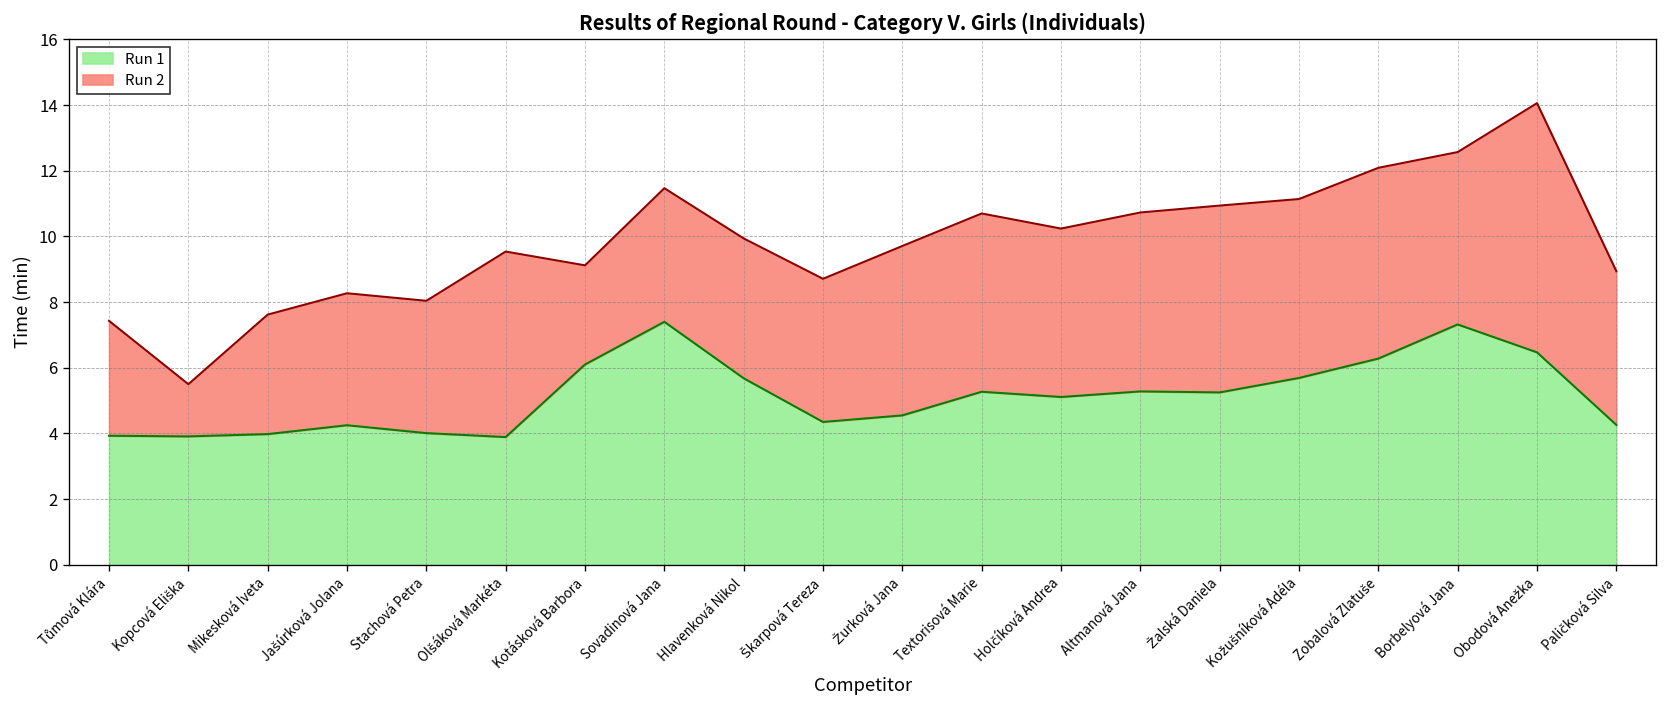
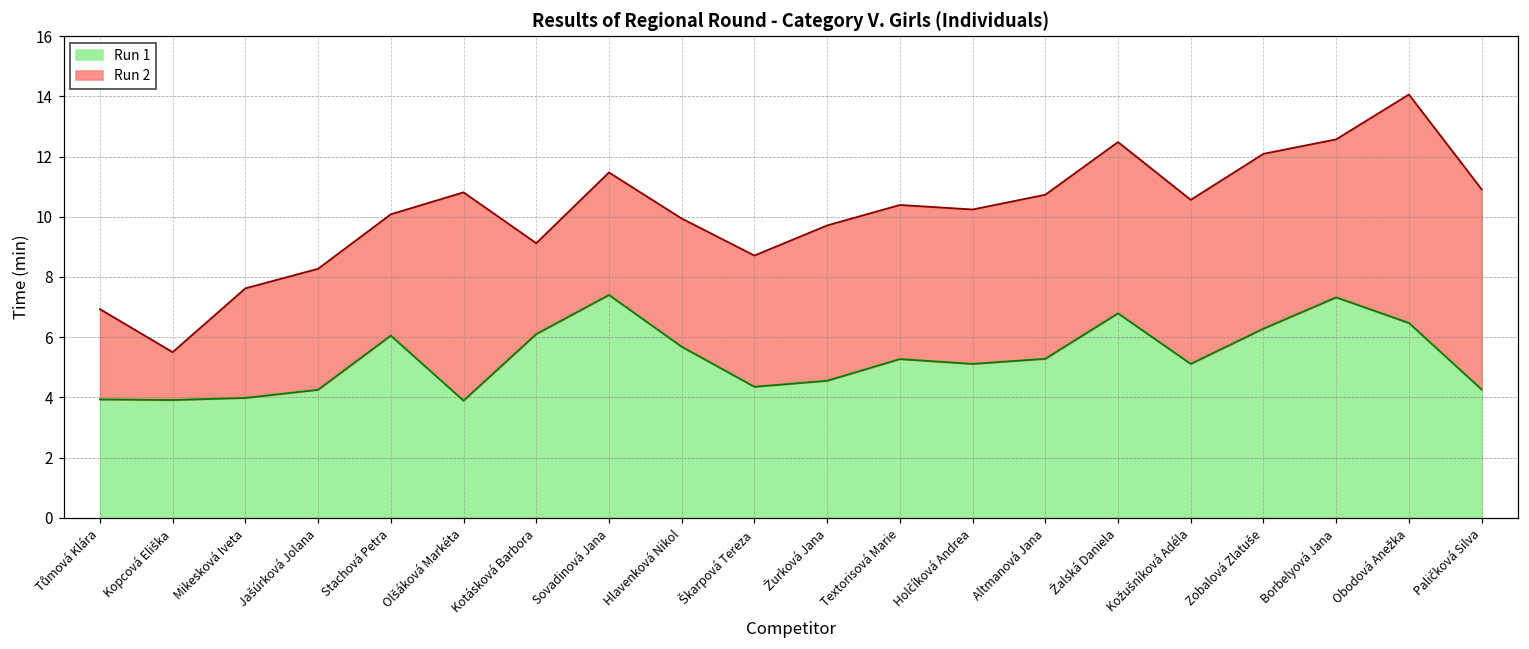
  {
    "Run 1": {
      "Tůmová Klára": 3.9,
      "Kopcová Eliška": 3.9,
      "Mikesková Iveta": 4.0,
      "Jašúrková Jolana": 4.3,
-     "Stachová Petra": 4.0,
+     "Stachová Petra": 6.1,
      "Olšáková Markéta": 3.9,
      "Kotásková Barbora": 6.1,
      "Sovadinová Jana": 7.4,
      "Hlavenková Nikol": 5.7,
      "Škarpová Tereza": 4.4,
      "Žurková Jana": 4.6,
      "Textorisová Marie": 5.3,
      "Holčíková Andrea": 5.1,
      "Altmanová Jana": 5.3,
-     "Žalská Daniela": 5.3,
-     "Kožušníková Adéla": 5.7,
+     "Žalská Daniela": 6.8,
+     "Kožušníková Adéla": 5.1,
      "Zobalová Zlatuše": 6.3,
      "Borbelyová Jana": 7.3,
      "Obodová Anežka": 6.5,
      "Paličková Silva": 4.3
    },
    "Run 2": {
-     "Tůmová Klára": 3.5,
+     "Tůmová Klára": 3.0,
      "Kopcová Eliška": 1.6,
      "Mikesková Iveta": 3.6,
      "Jašúrková Jolana": 4.0,
      "Stachová Petra": 4.0,
-     "Olšáková Markéta": 5.7,
+     "Olšáková Markéta": 6.9,
      "Kotásková Barbora": 3.0,
      "Sovadinová Jana": 4.1,
      "Hlavenková Nikol": 4.3,
      "Škarpová Tereza": 4.4,
      "Žurková Jana": 5.2,
-     "Textorisová Marie": 5.4,
+     "Textorisová Marie": 5.1,
      "Holčíková Andrea": 5.1,
      "Altmanová Jana": 5.5,
      "Žalská Daniela": 5.7,
      "Kožušníková Adéla": 5.5,
      "Zobalová Zlatuše": 5.8,
      "Borbelyová Jana": 5.3,
      "Obodová Anežka": 7.6,
-     "Paličková Silva": 4.7
+     "Paličková Silva": 6.7
    }
  }
